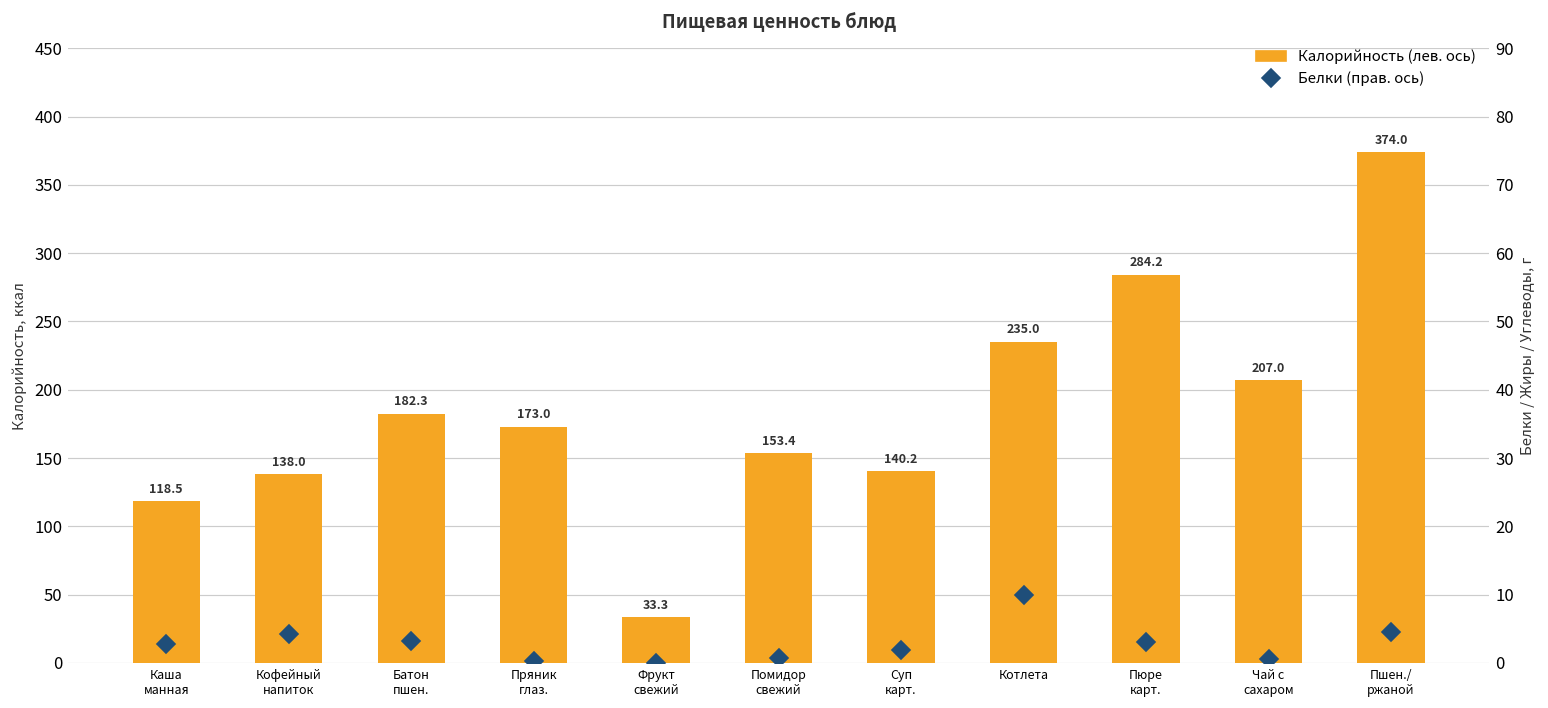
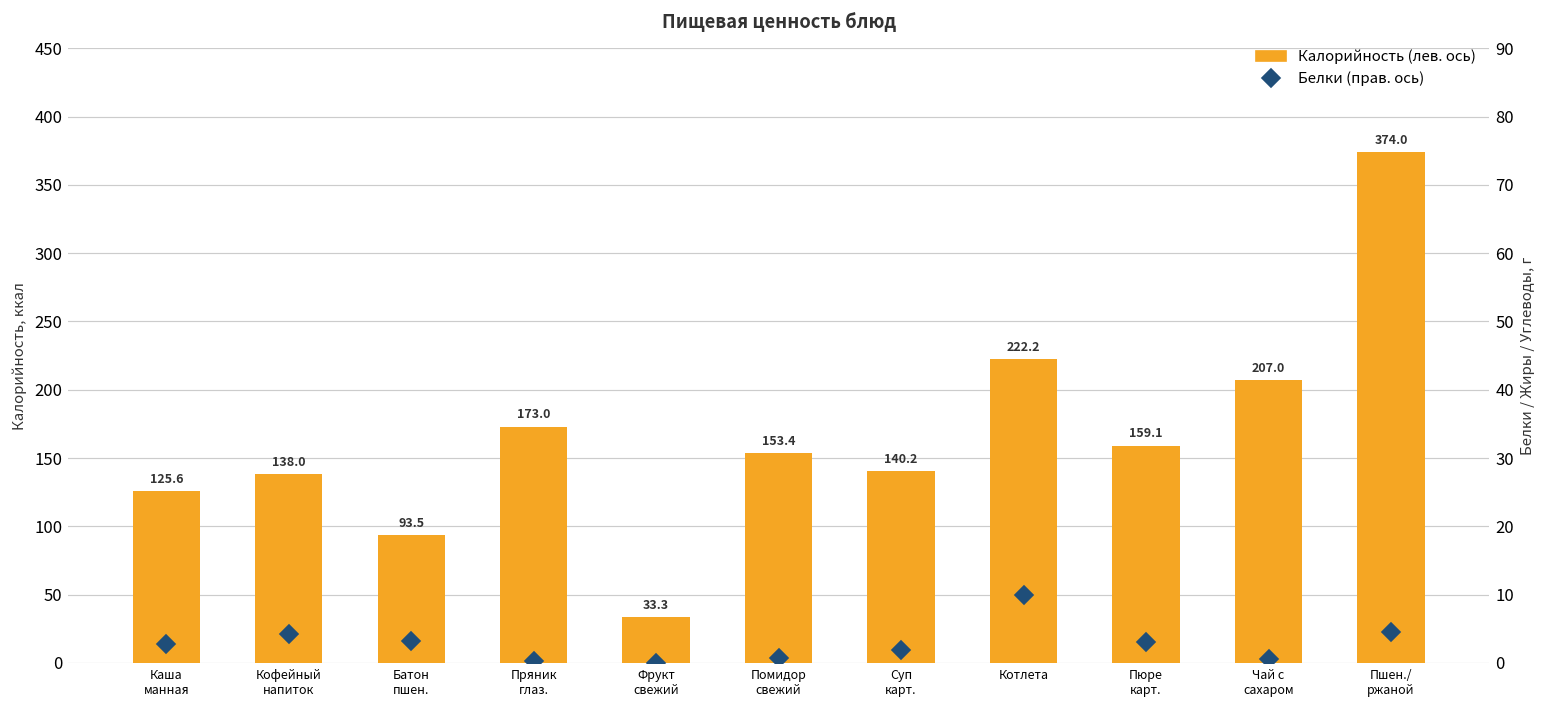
  {
    "Калорийность (лев. ось)": {
-     "Каша манная": 118.5,
+     "Каша манная": 125.6,
      "Кофейный напиток": 138.0,
-     "Батон пшен.": 182.3,
+     "Батон пшен.": 93.5,
      "Пряник глаз.": 173.0,
      "Фрукт свежий": 33.3,
      "Помидор свежий": 153.4,
      "Суп карт.": 140.2,
-     "Котлета": 235.0,
-     "Пюре карт.": 284.2,
+     "Котлета": 222.2,
+     "Пюре карт.": 159.1,
      "Чай с сахаром": 207.0,
      "Пшен./ ржаной": 374.0
    }
  }
